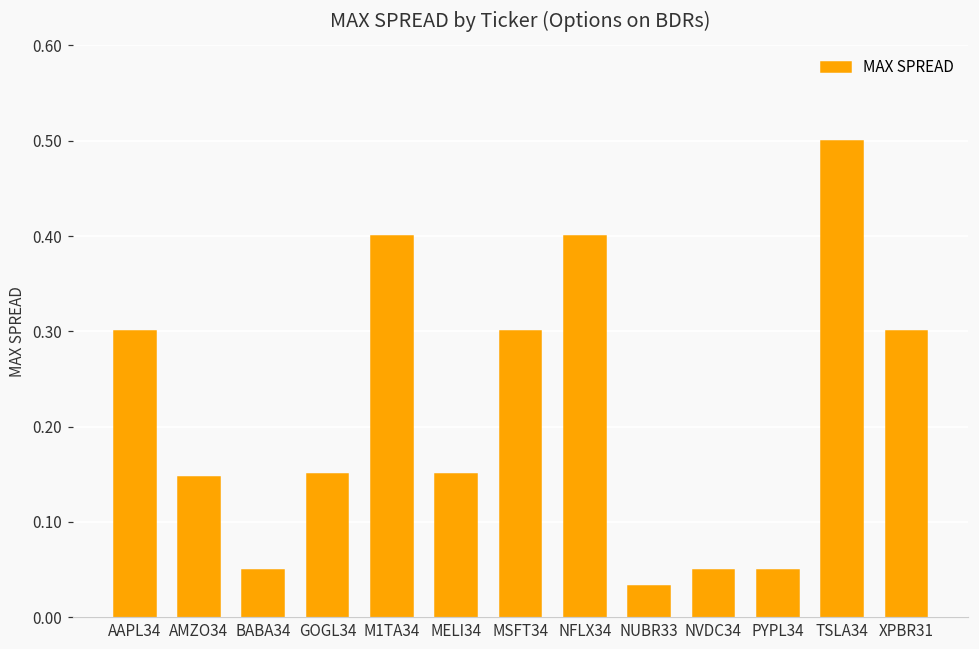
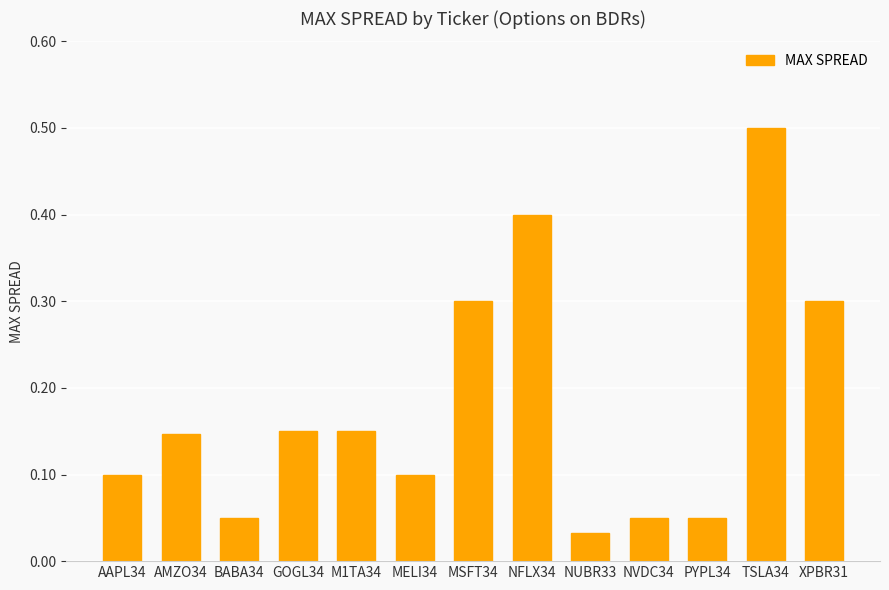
  {
-   "AAPL34": 0.3,
+   "AAPL34": 0.1,
    "AMZO34": 0.15,
    "BABA34": 0.05,
    "GOGL34": 0.15,
-   "M1TA34": 0.40,
-   "MELI34": 0.15,
+   "M1TA34": 0.15,
+   "MELI34": 0.10,
    "MSFT34": 0.30,
    "NFLX34": 0.40,
    "NUBR33": 0.03,
    "NVDC34": 0.05,
    "PYPL34": 0.05,
    "TSLA34": 0.50,
    "XPBR31": 0.30
  }
